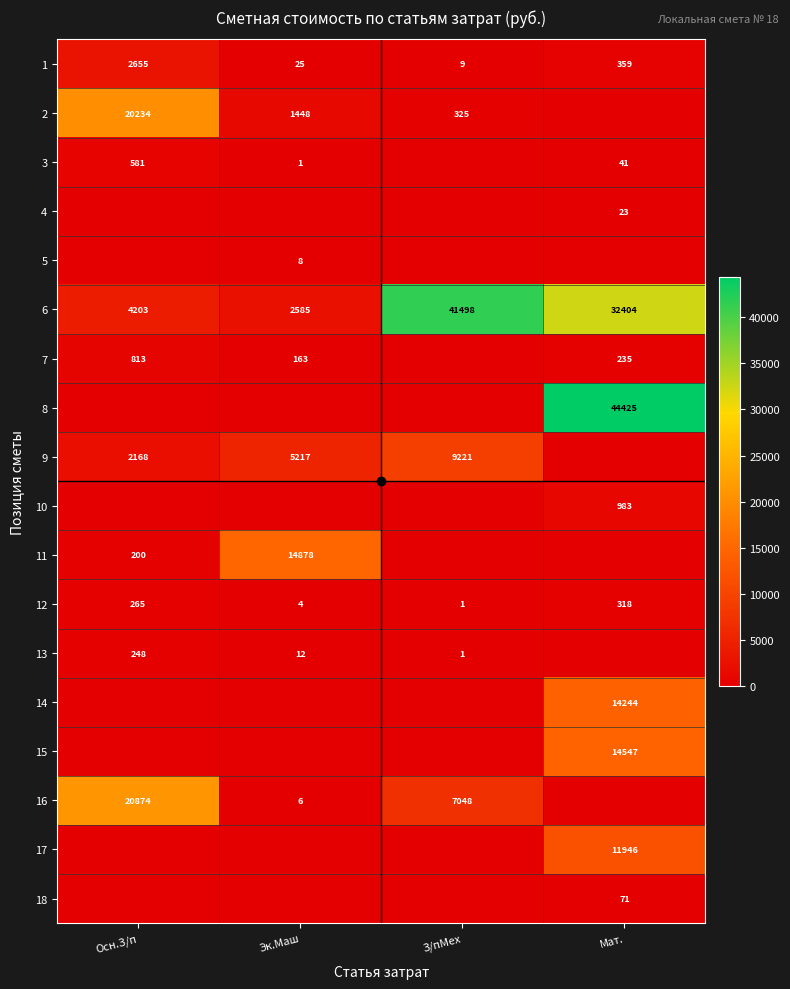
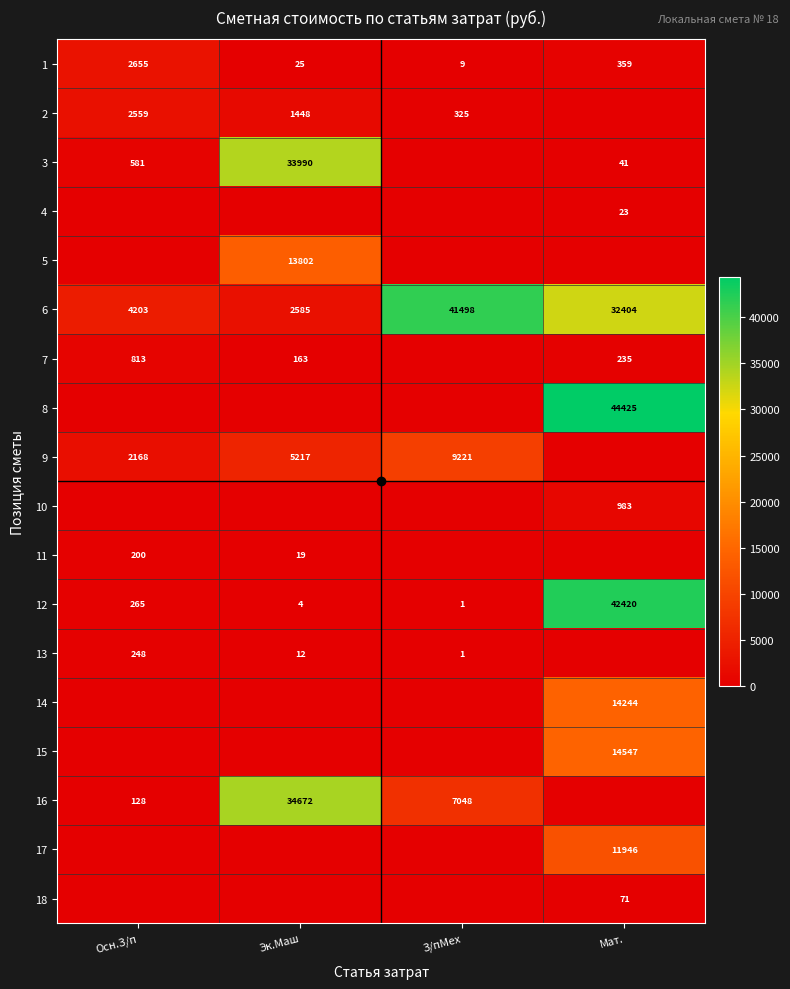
  {
    "1": {
      "Осн.З/п": 2655,
      "Эк.Маш": 25,
      "З/пМех": 9,
      "Мат.": 359
    },
    "2": {
-     "Осн.З/п": 20234,
+     "Осн.З/п": 2559,
      "Эк.Маш": 1448,
      "З/пМех": 325
    },
    "3": {
      "Осн.З/п": 581,
-     "Эк.Маш": 1,
+     "Эк.Маш": 33990,
      "Мат.": 41
    },
    "4": {
      "Мат.": 23
    },
    "5": {
-     "Эк.Маш": 8
+     "Эк.Маш": 13802
    },
    "6": {
      "Осн.З/п": 4203,
      "Эк.Маш": 2585,
      "З/пМех": 41498,
      "Мат.": 32404
    },
    "7": {
      "Осн.З/п": 813,
      "Эк.Маш": 163,
      "Мат.": 235
    },
    "8": {
      "Мат.": 44425
    },
    "9": {
      "Осн.З/п": 2168,
      "Эк.Маш": 5217,
      "З/пМех": 9221
    },
    "10": {
      "Мат.": 983
    },
    "11": {
      "Осн.З/п": 200,
-     "Эк.Маш": 14878
+     "Эк.Маш": 19
    },
    "12": {
      "Осн.З/п": 265,
      "Эк.Маш": 4,
      "З/пМех": 1,
-     "Мат.": 318
+     "Мат.": 42420
    },
    "13": {
      "Осн.З/п": 248,
      "Эк.Маш": 12,
      "З/пМех": 1
    },
    "14": {
      "Мат.": 14244
    },
    "15": {
      "Мат.": 14547
    },
    "16": {
-     "Осн.З/п": 20874,
-     "Эк.Маш": 6,
+     "Осн.З/п": 128,
+     "Эк.Маш": 34672,
      "З/пМех": 7048
    },
    "17": {
      "Мат.": 11946
    },
    "18": {
      "Мат.": 71
    }
  }
